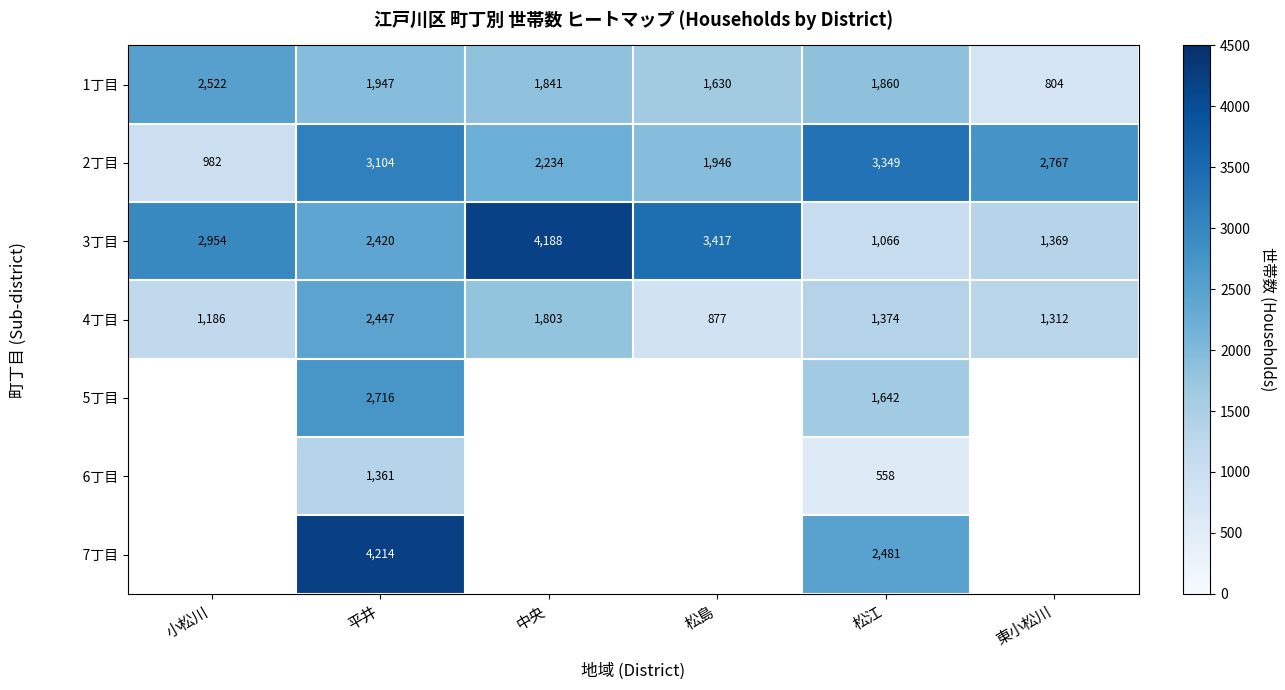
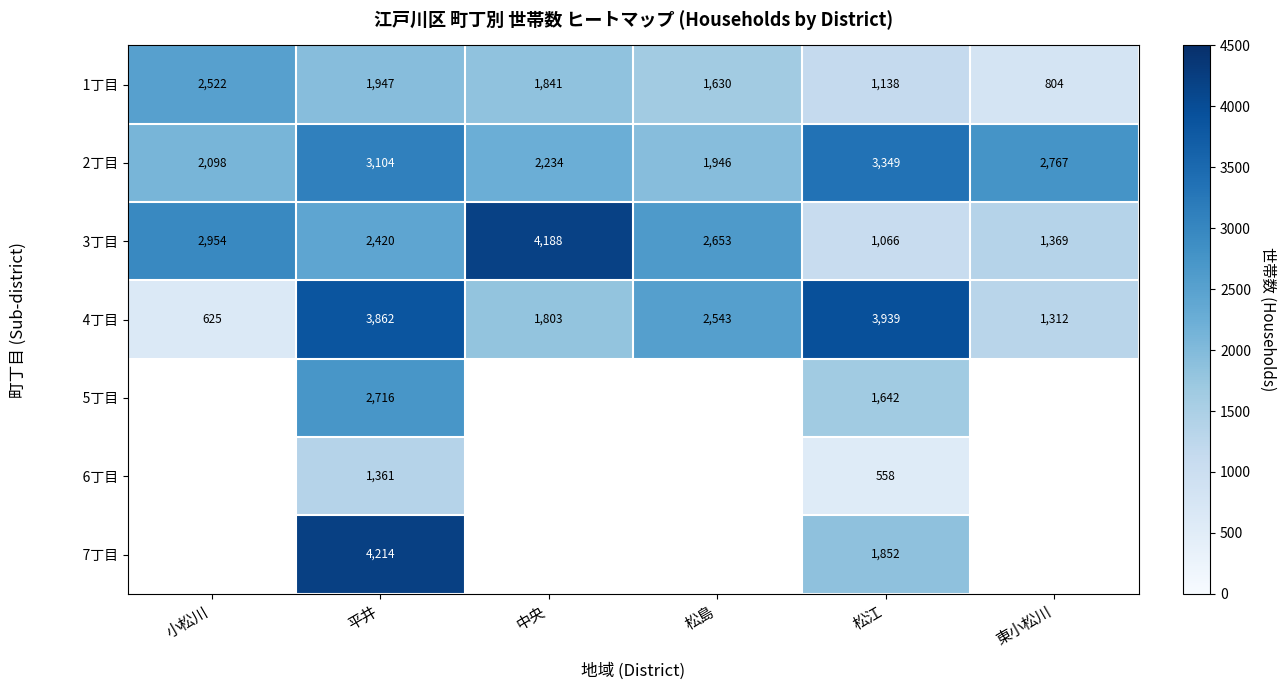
  {
    "1丁目": {
      "小松川": "2,522",
      "平井": "1,947",
      "中央": "1,841",
      "松島": "1,630",
-     "松江": "1,860",
+     "松江": "1,138",
      "東小松川": "804"
    },
    "2丁目": {
-     "小松川": "982",
+     "小松川": "2,098",
      "平井": "3,104",
      "中央": "2,234",
      "松島": "1,946",
      "松江": "3,349",
      "東小松川": "2,767"
    },
    "3丁目": {
      "小松川": "2,954",
      "平井": "2,420",
      "中央": "4,188",
-     "松島": "3,417",
+     "松島": "2,653",
      "松江": "1,066",
      "東小松川": "1,369"
    },
    "4丁目": {
-     "小松川": "1,186",
-     "平井": "2,447",
+     "小松川": "625",
+     "平井": "3,862",
      "中央": "1,803",
-     "松島": "877",
-     "松江": "1,374",
+     "松島": "2,543",
+     "松江": "3,939",
      "東小松川": "1,312"
    },
    "5丁目": {
      "平井": "2,716",
      "松江": "1,642"
    },
    "6丁目": {
      "平井": "1,361",
      "松江": "558"
    },
    "7丁目": {
      "平井": "4,214",
-     "松江": "2,481"
+     "松江": "1,852"
    }
  }
